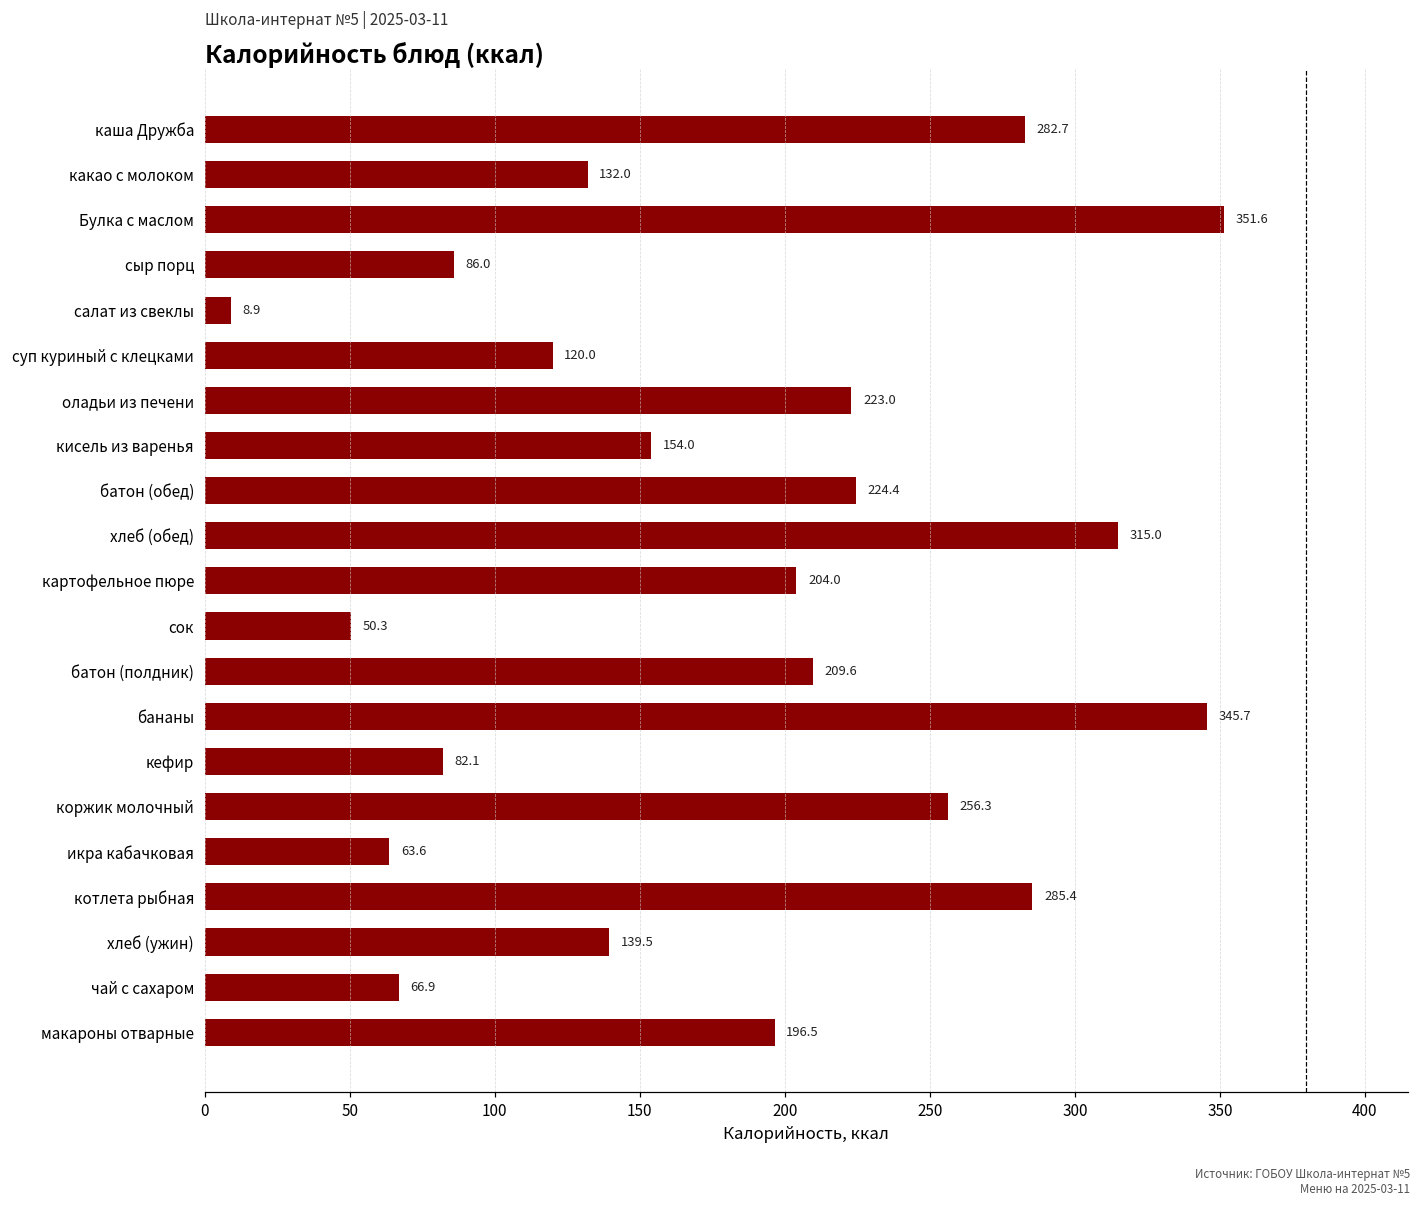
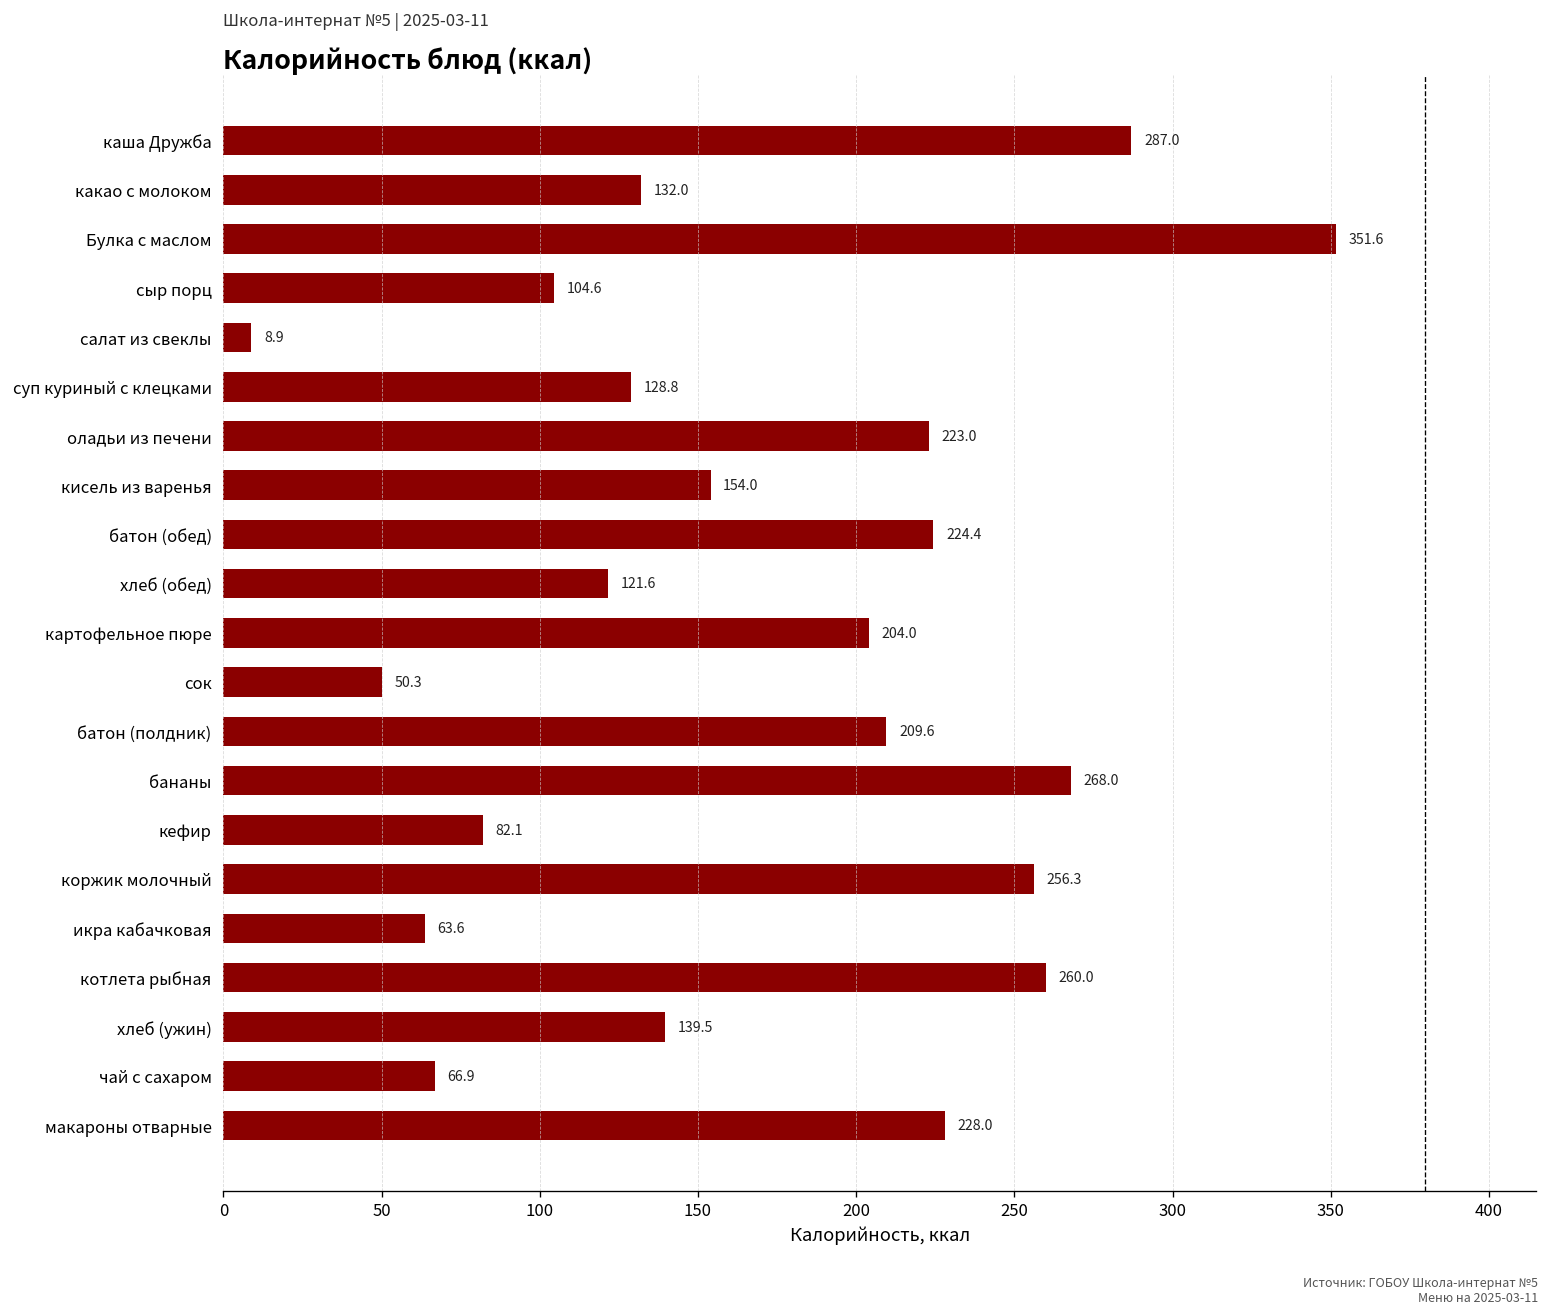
  {
-   "каша Дружба": 282.7,
+   "каша Дружба": 287.0,
    "какао с молоком": 132.0,
    "Булка с маслом": 351.6,
-   "сыр порц": 86.0,
+   "сыр порц": 104.6,
    "салат из свеклы": 8.9,
-   "суп куриный с клецками": 120.0,
+   "суп куриный с клецками": 128.8,
    "оладьи из печени": 223.0,
    "кисель из варенья": 154.0,
    "батон (обед)": 224.4,
-   "хлеб (обед)": 315.0,
+   "хлеб (обед)": 121.6,
    "картофельное пюре": 204.0,
    "сок": 50.3,
    "батон (полдник)": 209.6,
-   "бананы": 345.7,
+   "бананы": 268.0,
    "кефир": 82.1,
    "коржик молочный": 256.3,
    "икра кабачковая": 63.6,
-   "котлета рыбная": 285.4,
+   "котлета рыбная": 260.0,
    "хлеб (ужин)": 139.5,
    "чай с сахаром": 66.9,
-   "макароны отварные": 196.5
+   "макароны отварные": 228.0
  }
